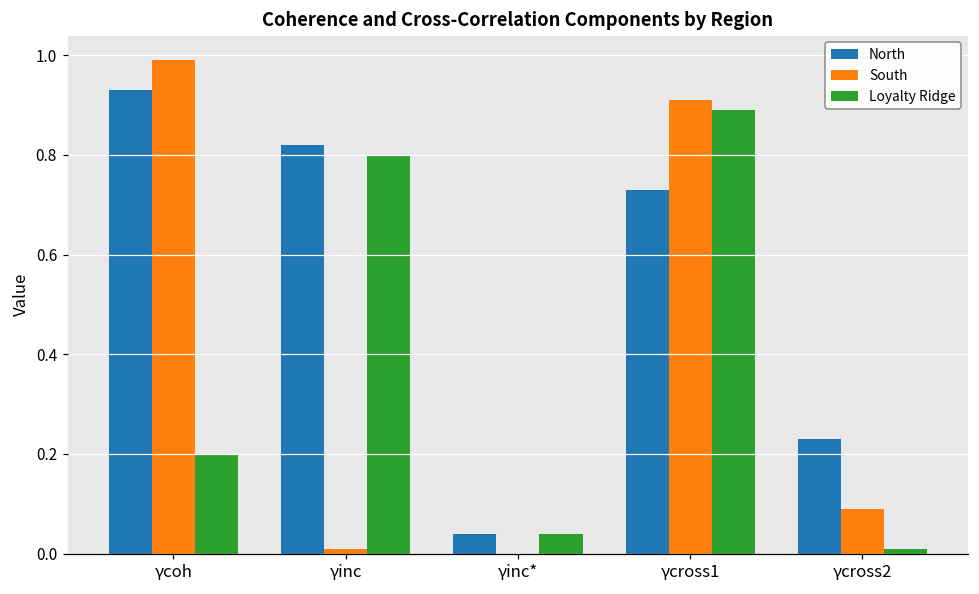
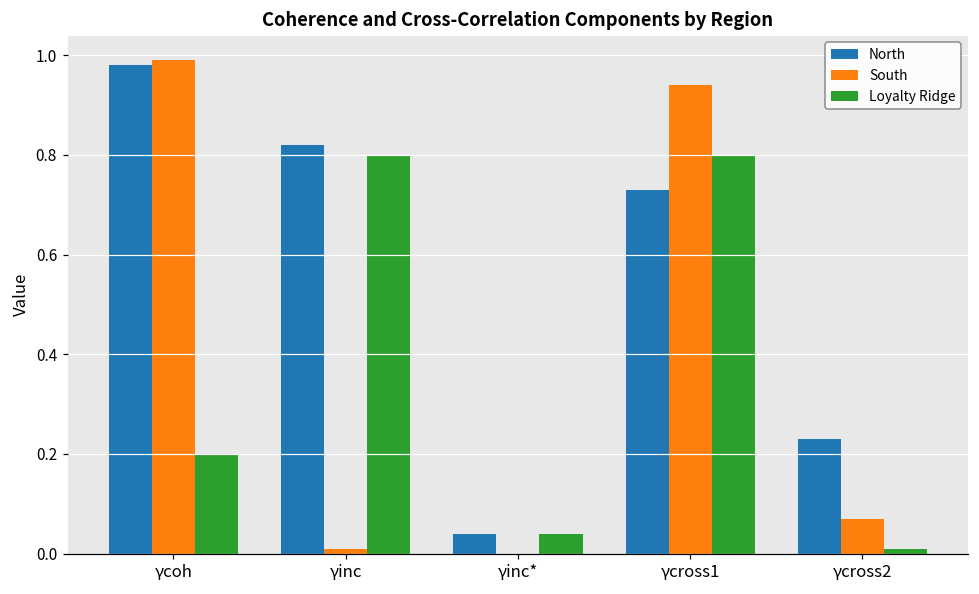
  {
    "North": {
-     "γcoh": 0.93,
+     "γcoh": 0.98,
      "γinc": 0.82,
      "γinc*": 0.04,
      "γcross1": 0.73,
      "γcross2": 0.23
    },
    "South": {
      "γcoh": 0.99,
      "γinc": 0.01,
      "γinc*": 0.00,
-     "γcross1": 0.91,
-     "γcross2": 0.09
+     "γcross1": 0.94,
+     "γcross2": 0.07
    },
    "Loyalty Ridge": {
      "γcoh": 0.20,
      "γinc": 0.80,
      "γinc*": 0.04,
-     "γcross1": 0.89,
+     "γcross1": 0.80,
      "γcross2": 0.01
    }
  }
